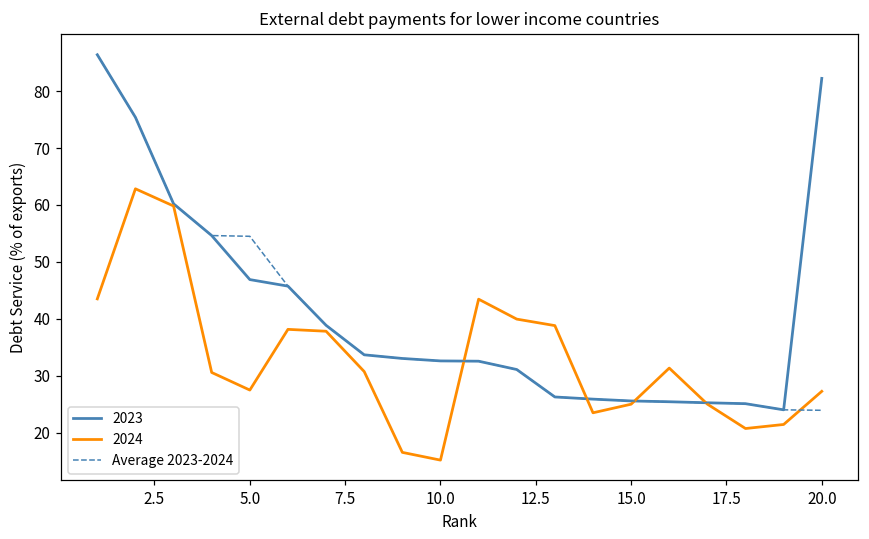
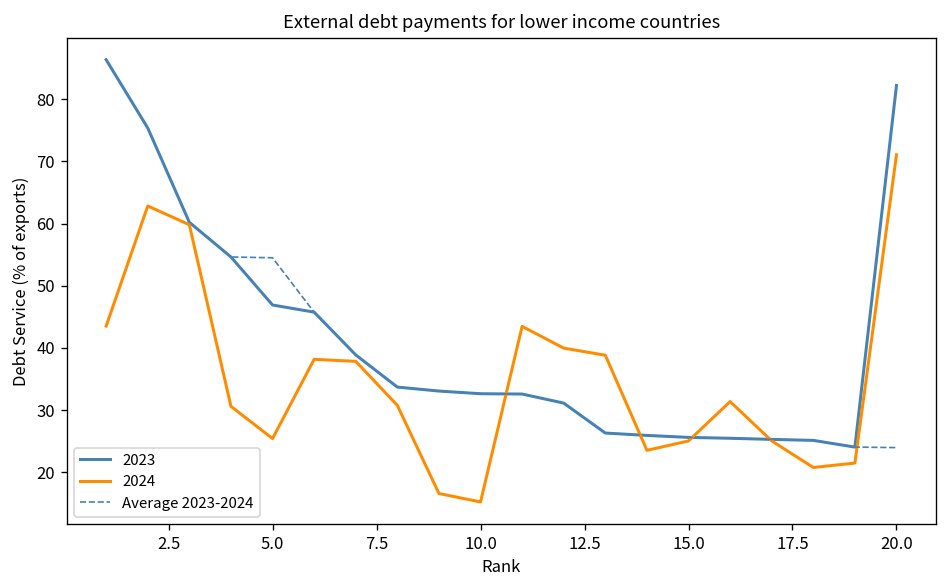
  {
    "2024": {
-     "5.0": 28,
+     "5.0": 25,
      "10.0": 15,
      "15.0": 25,
-     "20.0": 27
+     "20.0": 71
    }
  }
